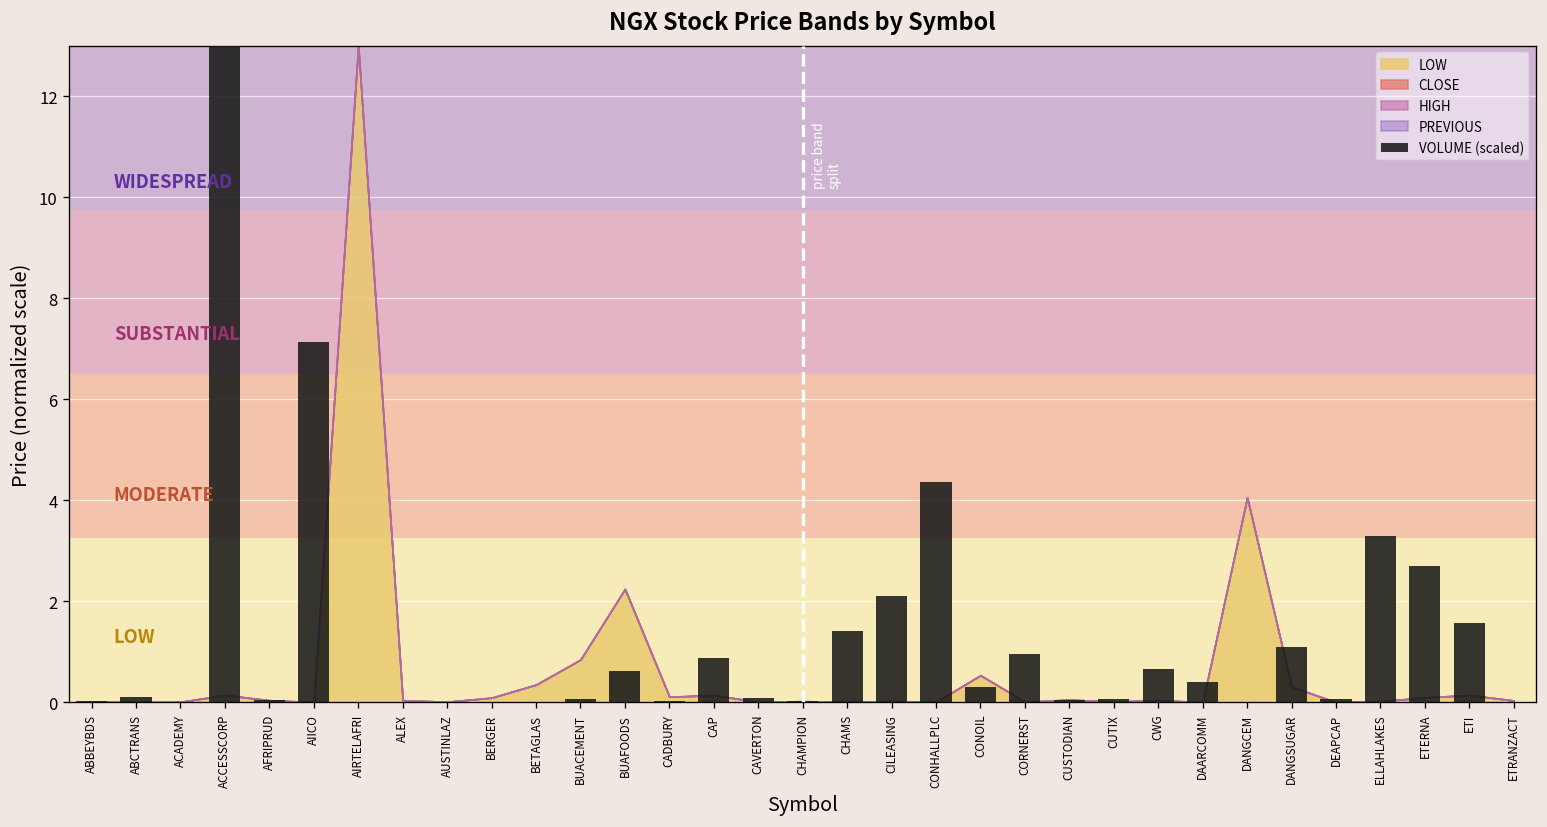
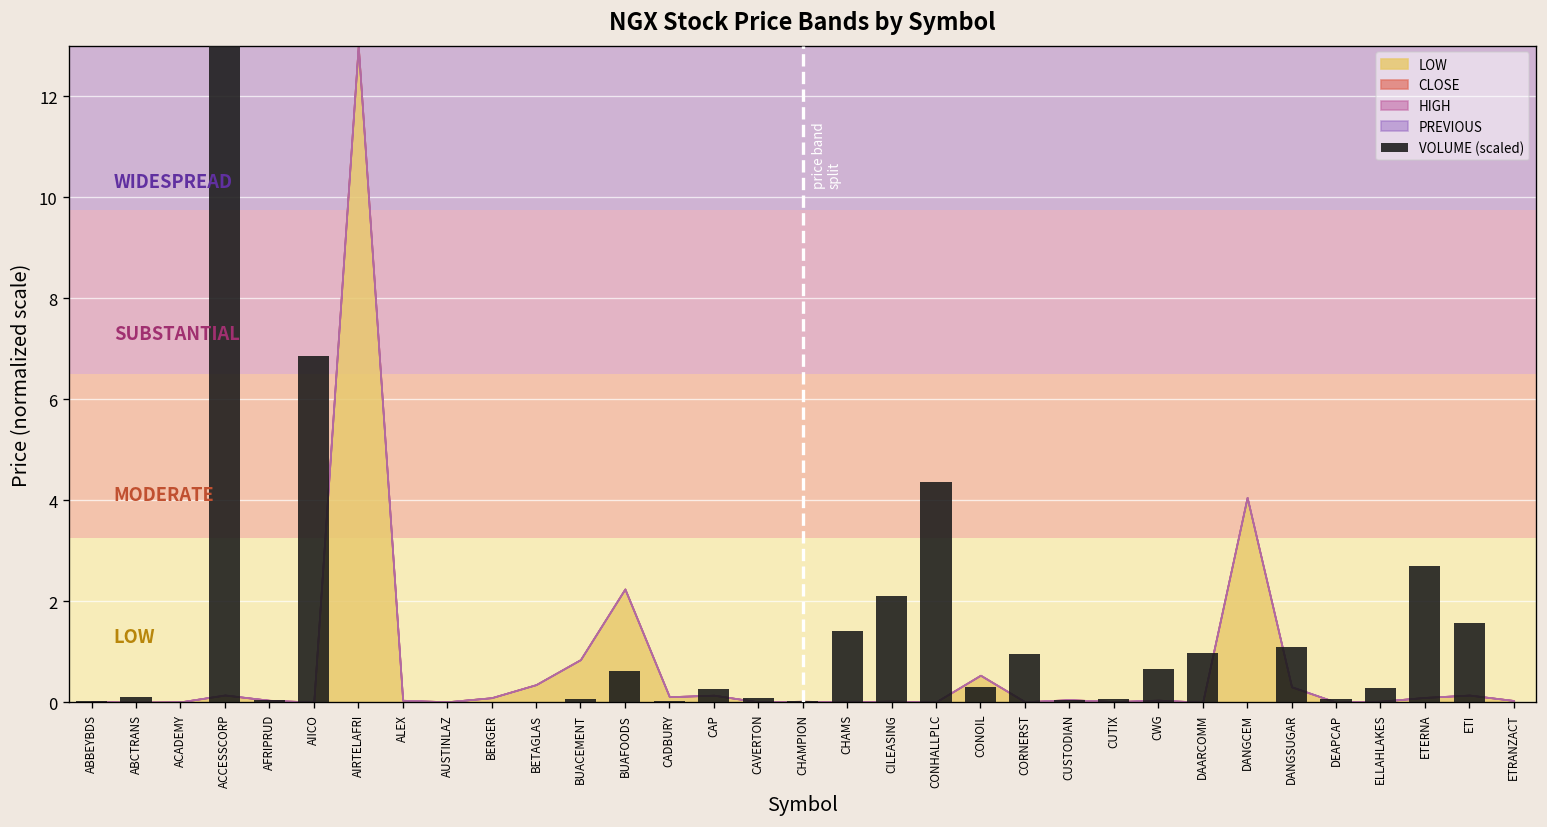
  {
    "VOLUME (scaled)": {
      "ABCTRANS": 0.1,
      "ACCESSCORP": 13.0,
-     "AIICO": 7.1,
+     "AIICO": 6.9,
      "BUACEMENT": 0.1,
      "BUAFOODS": 0.6,
-     "CAP": 0.9,
+     "CAP": 0.3,
      "CAVERTON": 0.1,
      "CHAMS": 1.4,
      "CILEASING": 2.1,
      "CONHALLPLC": 4.4,
      "CONOIL": 0.3,
      "CORNERST": 1.0,
      "CUTIX": 0.1,
      "CWG": 0.6,
-     "DAARCOMM": 0.4,
+     "DAARCOMM": 1.0,
      "DANGSUGAR": 1.1,
      "DEAPCAP": 0.1,
-     "ELLAHLAKES": 3.3,
+     "ELLAHLAKES": 0.3,
      "ETERNA": 2.7,
      "ETI": 1.6
    }
  }
